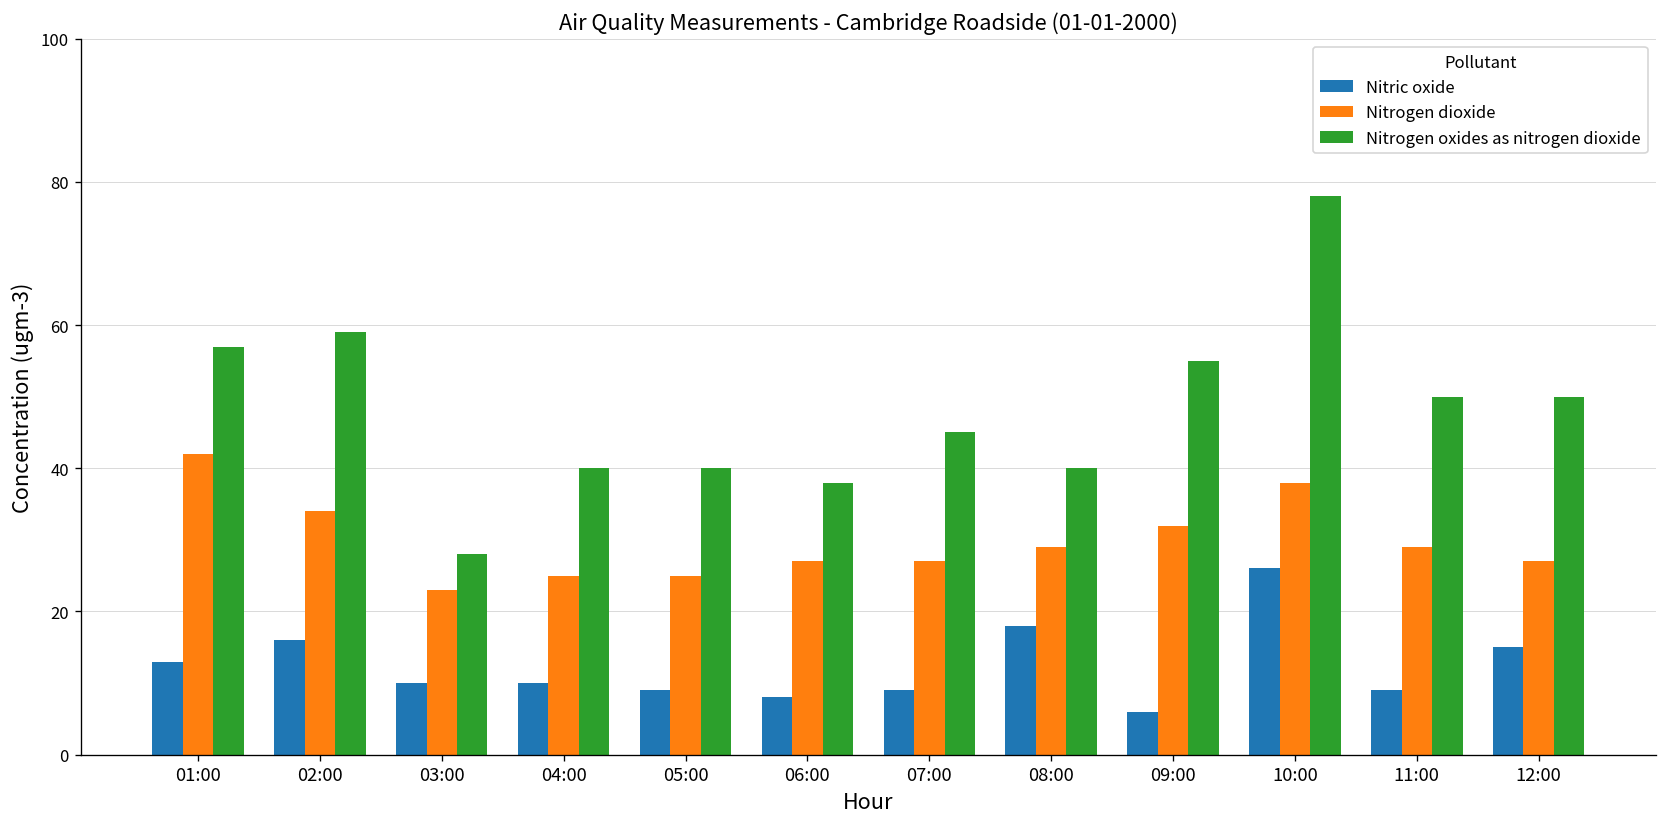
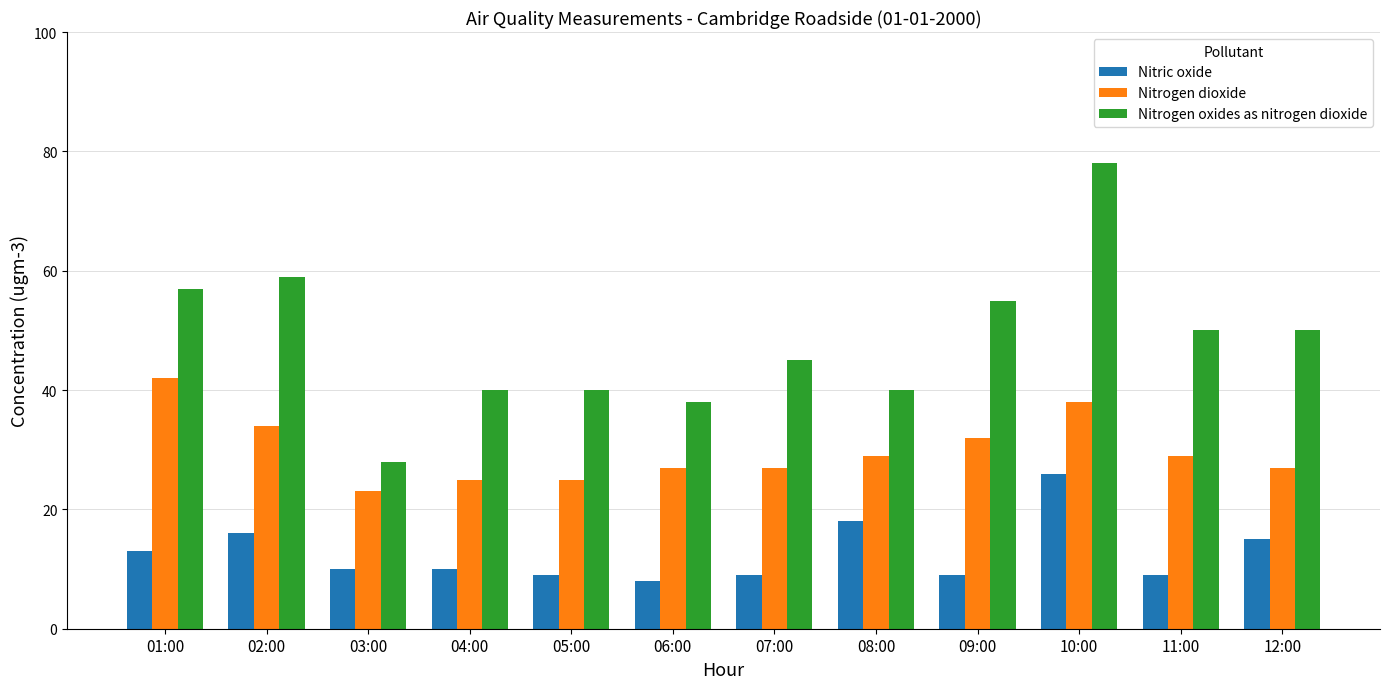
  {
    "Nitric oxide": {
      "01:00": 13,
      "02:00": 16,
      "03:00": 10,
      "04:00": 10,
      "05:00": 9,
      "06:00": 8,
      "07:00": 9,
      "08:00": 18,
-     "09:00": 6,
+     "09:00": 9,
      "10:00": 26,
      "11:00": 9,
      "12:00": 15
    },
    "Nitrogen dioxide": {
      "01:00": 42,
      "02:00": 34,
      "03:00": 23,
      "04:00": 25,
      "05:00": 25,
      "06:00": 27,
      "07:00": 27,
      "08:00": 29,
      "09:00": 32,
      "10:00": 38,
      "11:00": 29,
      "12:00": 27
    },
    "Nitrogen oxides as nitrogen dioxide": {
      "01:00": 57,
      "02:00": 59,
      "03:00": 28,
      "04:00": 40,
      "05:00": 40,
      "06:00": 38,
      "07:00": 45,
      "08:00": 40,
      "09:00": 55,
      "10:00": 78,
      "11:00": 50,
      "12:00": 50
    }
  }
